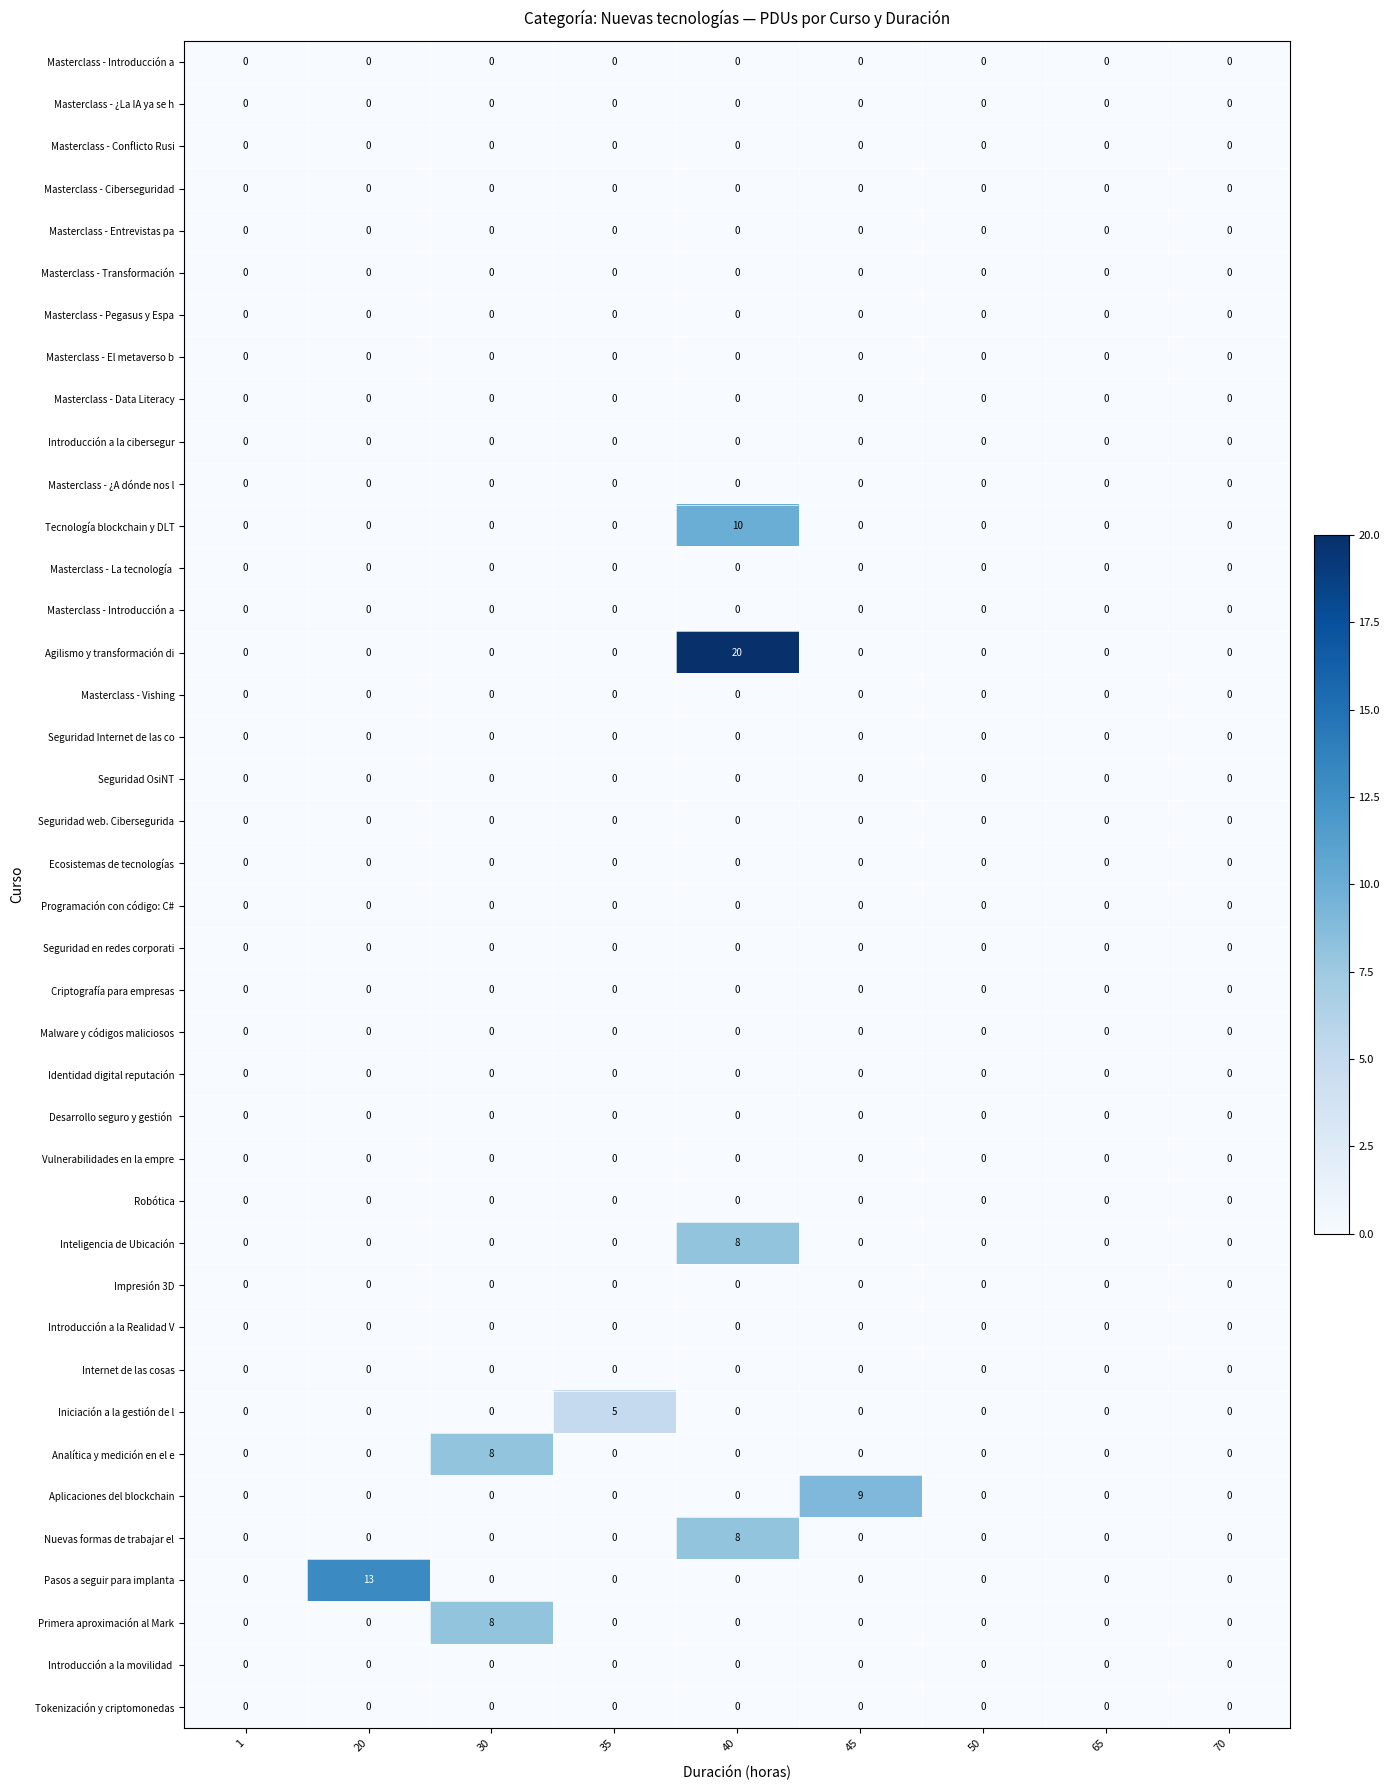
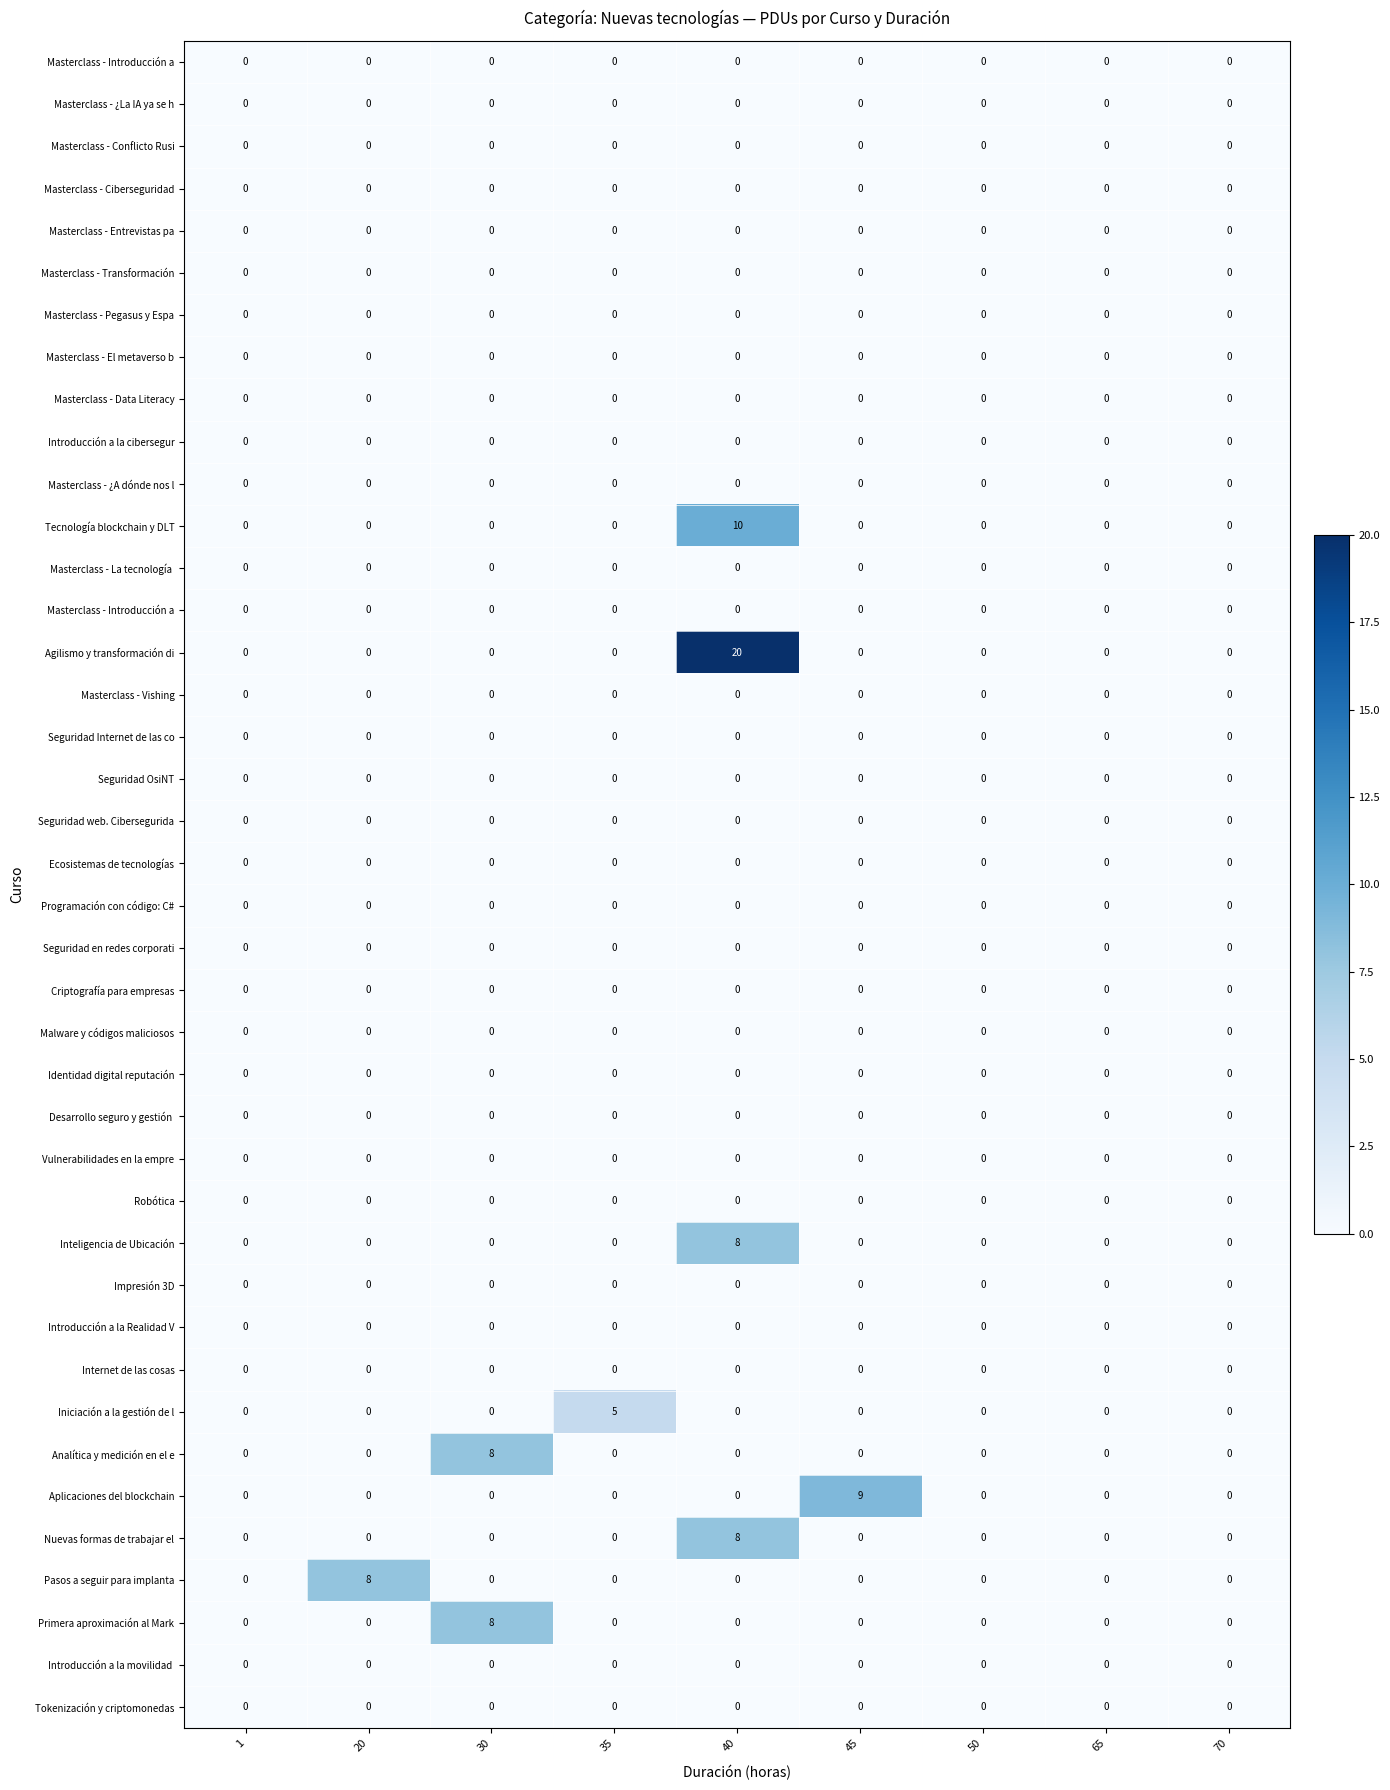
  {
    "Pasos a seguir para implanta": {
      "1": 0,
-     "20": 13,
+     "20": 8,
      "30": 0,
      "35": 0,
      "40": 0,
      "45": 0,
      "50": 0,
      "65": 0,
      "70": 0
    }
  }
